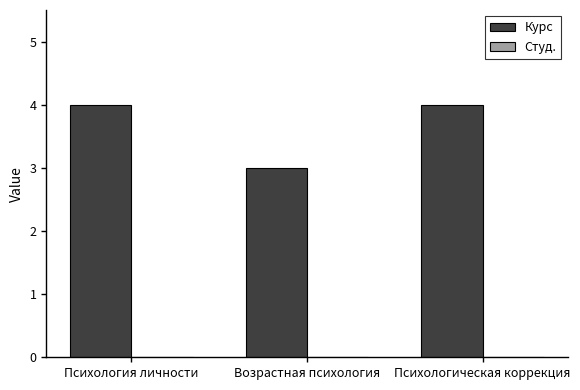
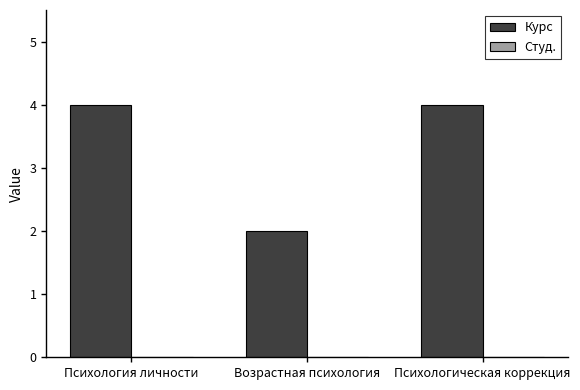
  {
    "Курс": {
      "Психология личности": 4,
-     "Возрастная психология": 3,
+     "Возрастная психология": 2,
      "Психологическая коррекция": 4
    },
    "Студ.": {
      "Психология личности": 0,
      "Возрастная психология": 0,
      "Психологическая коррекция": 0
    }
  }
